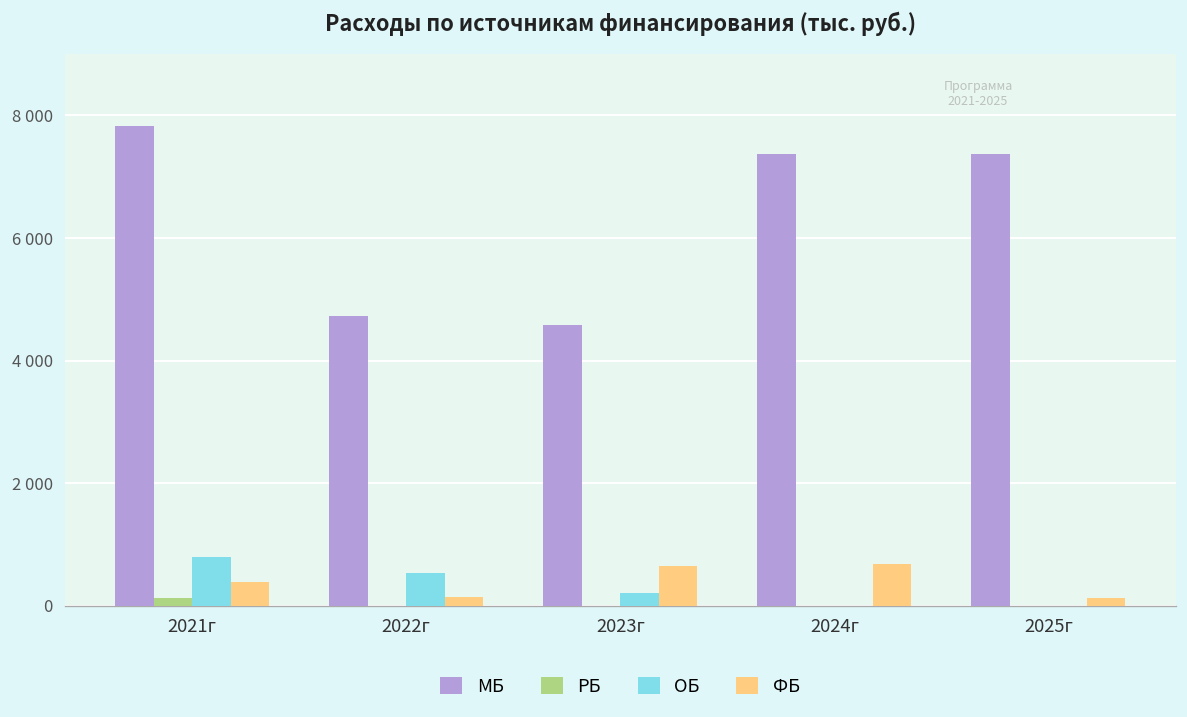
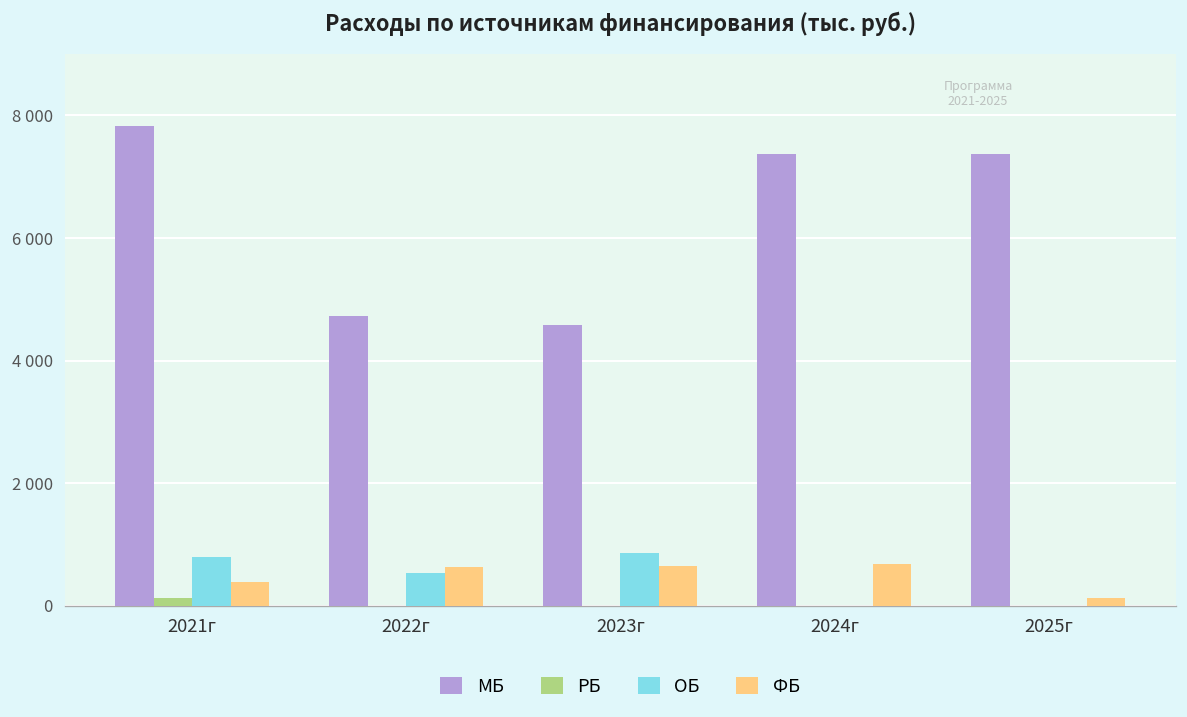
  {
    "МБ": {
      "2021г": 7800,
      "2022г": 4700,
      "2023г": 4600,
      "2024г": 7400,
      "2025г": 7400
    },
    "РБ": {
      "2021г": 100,
      "2022г": 0,
      "2023г": 0,
      "2024г": 0,
      "2025г": 0
    },
    "ОБ": {
      "2021г": 800,
      "2022г": 500,
-     "2023г": 200
+     "2023г": 900
    },
    "ФБ": {
      "2021г": 400,
-     "2022г": 100,
+     "2022г": 600,
      "2023г": 600,
      "2024г": 700,
      "2025г": 100
    }
  }
